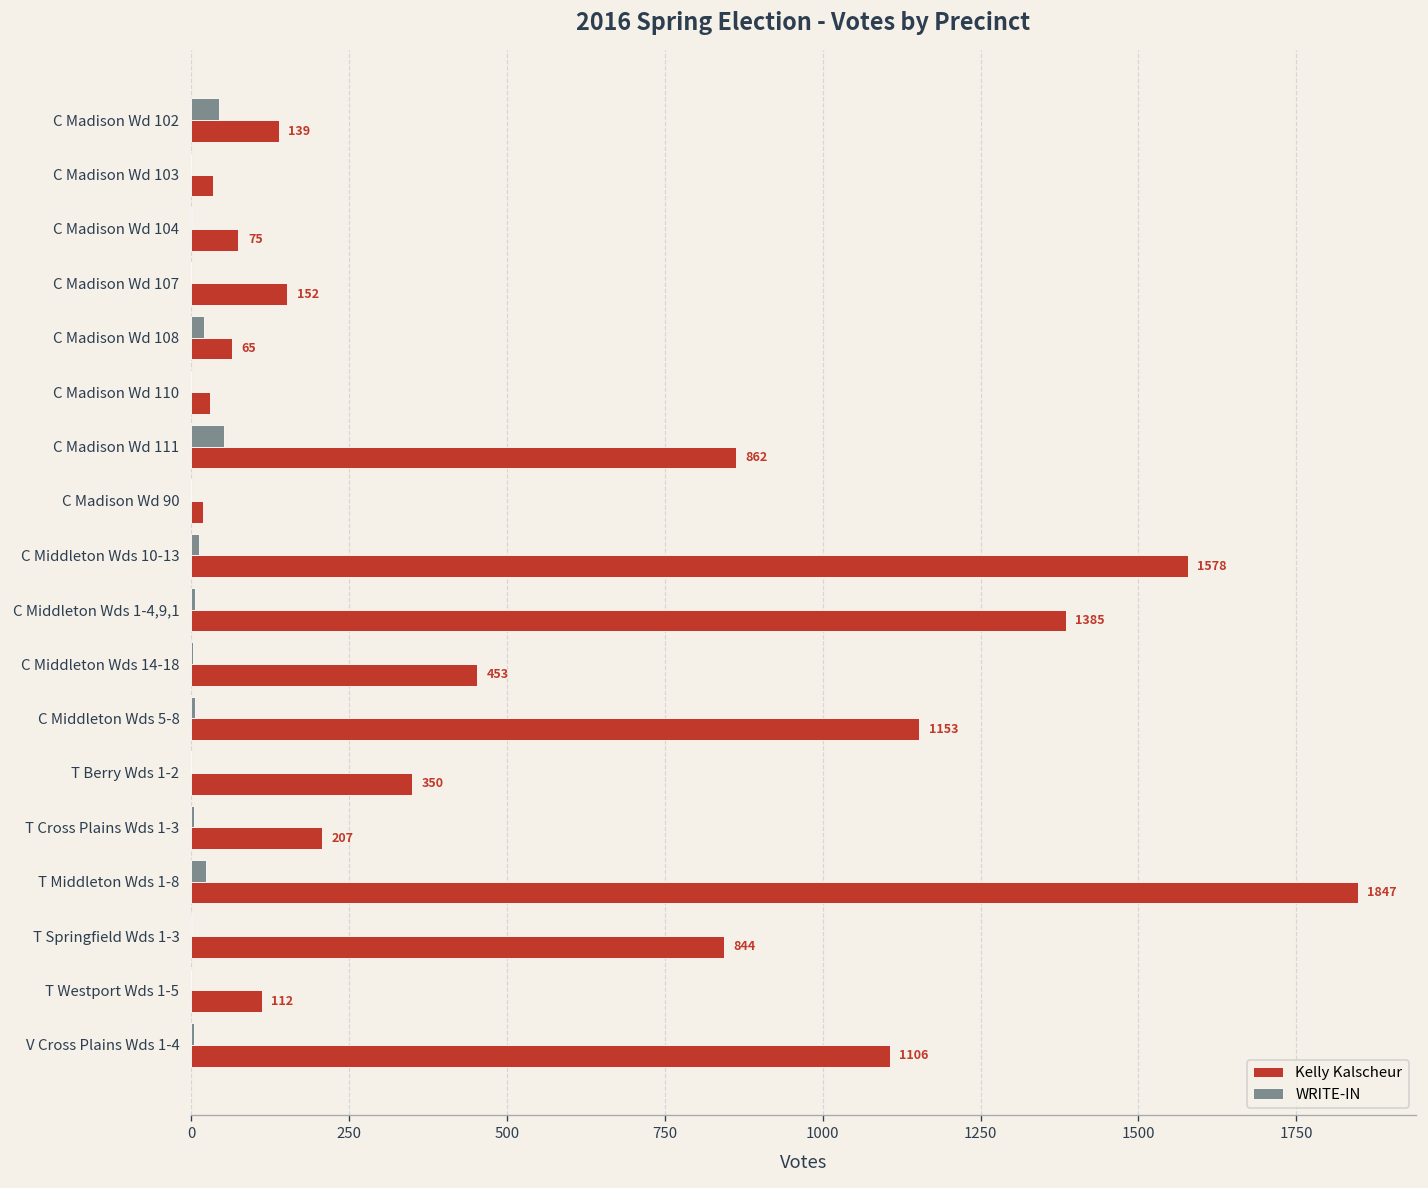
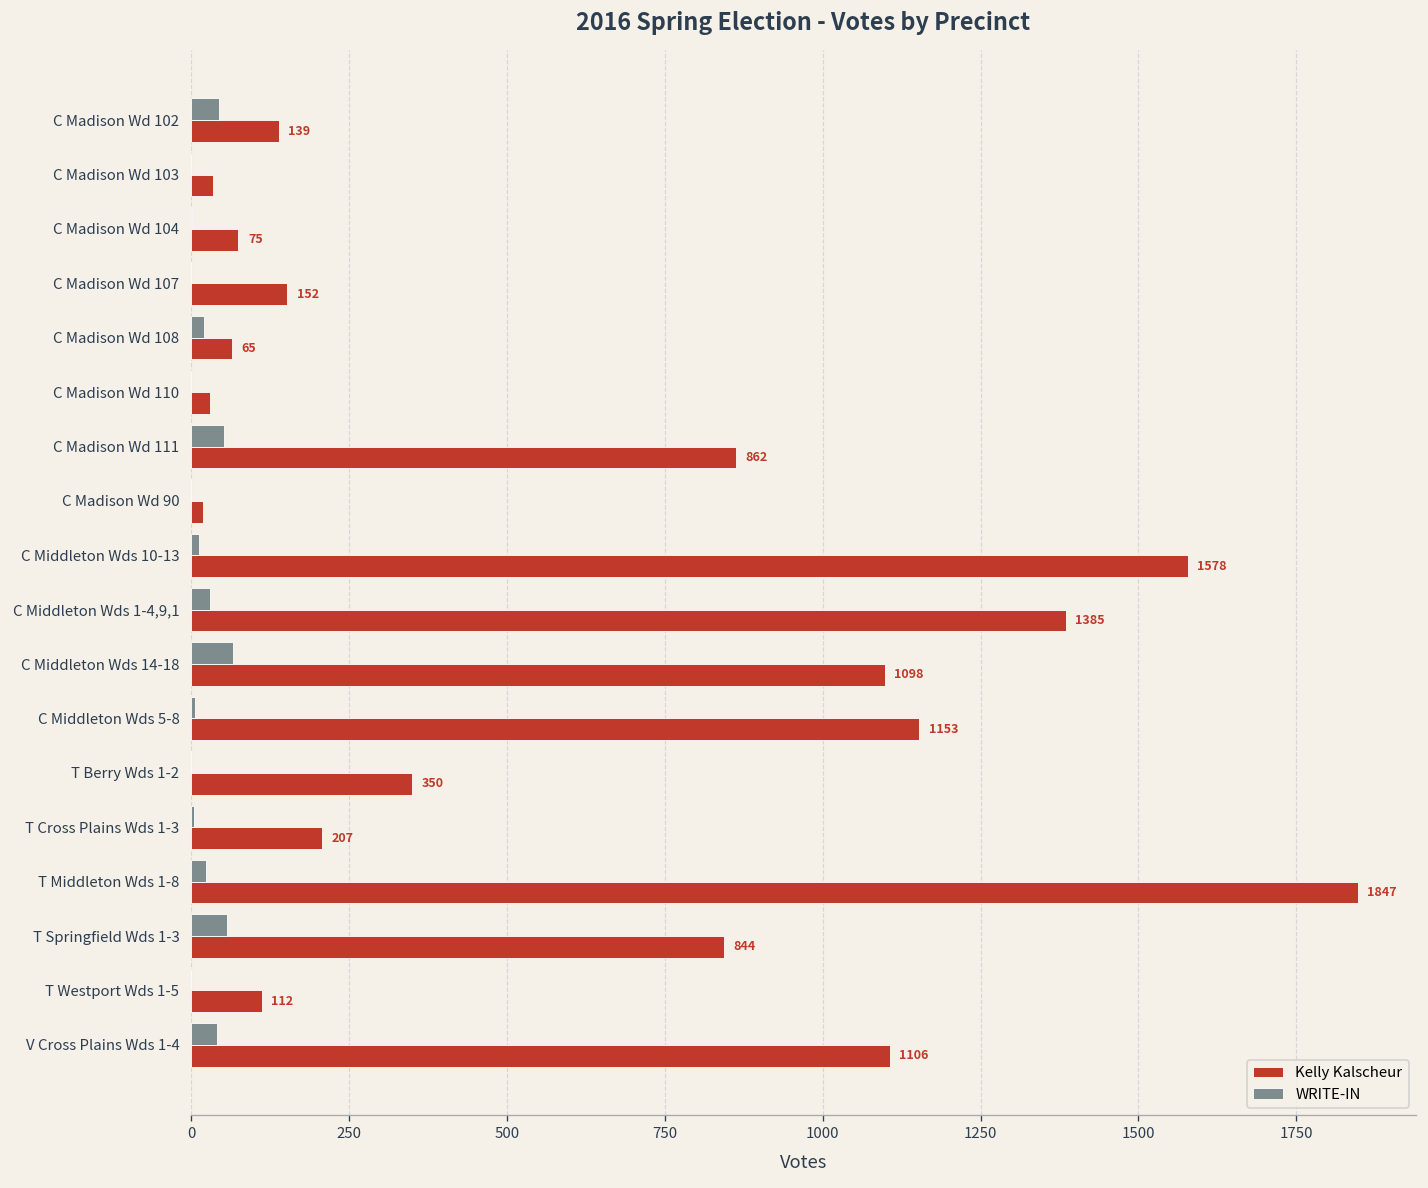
  {
    "Kelly Kalscheur": {
      "C Madison Wd 102": 139,
      "C Madison Wd 104": 75,
      "C Madison Wd 107": 152,
      "C Madison Wd 108": 65,
      "C Madison Wd 111": 862,
      "C Middleton Wds 10-13": 1578,
      "C Middleton Wds 1-4,9,1": 1385,
-     "C Middleton Wds 14-18": 453,
+     "C Middleton Wds 14-18": 1098,
      "C Middleton Wds 5-8": 1153,
      "T Berry Wds 1-2": 350,
      "T Cross Plains Wds 1-3": 207,
      "T Middleton Wds 1-8": 1847,
      "T Springfield Wds 1-3": 844,
      "T Westport Wds 1-5": 112,
      "V Cross Plains Wds 1-4": 1106
    },
    "WRITE-IN": {
      "C Madison Wd 102": 40,
      "C Madison Wd 103": 0,
      "C Madison Wd 107": 0,
      "C Madison Wd 108": 20,
      "C Madison Wd 110": 0,
      "C Madison Wd 111": 50,
      "C Madison Wd 90": 0,
      "C Middleton Wds 10-13": 10,
-     "C Middleton Wds 1-4,9,1": 10,
-     "C Middleton Wds 14-18": 0,
+     "C Middleton Wds 1-4,9,1": 30,
+     "C Middleton Wds 14-18": 70,
      "C Middleton Wds 5-8": 10,
      "T Berry Wds 1-2": 0,
      "T Middleton Wds 1-8": 20,
-     "T Springfield Wds 1-3": 0,
+     "T Springfield Wds 1-3": 60,
      "T Westport Wds 1-5": 0,
-     "V Cross Plains Wds 1-4": 0
+     "V Cross Plains Wds 1-4": 40
    }
  }
